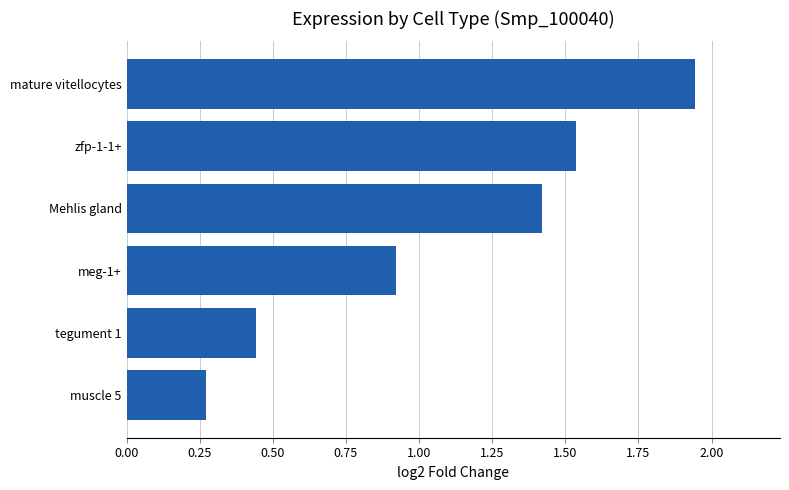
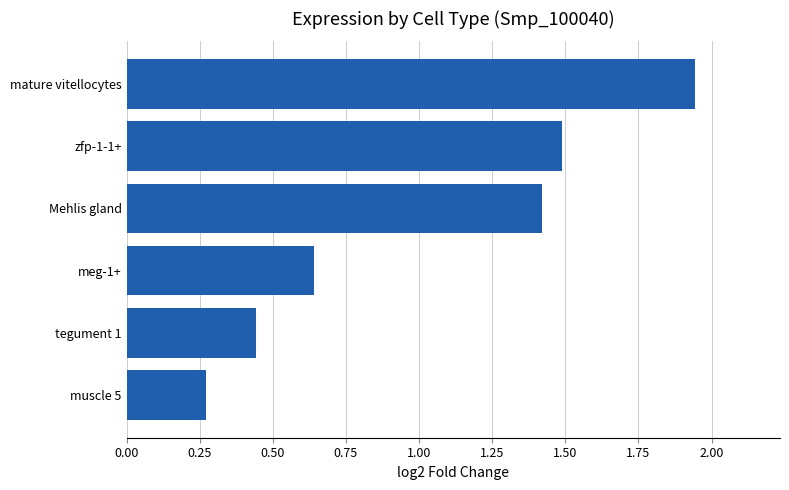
  {
    "mature vitellocytes": 1.94,
-   "zfp-1-1+": 1.54,
+   "zfp-1-1+": 1.49,
    "Mehlis gland": 1.42,
-   "meg-1+": 0.92,
+   "meg-1+": 0.64,
    "tegument 1": 0.44,
    "muscle 5": 0.27
  }
